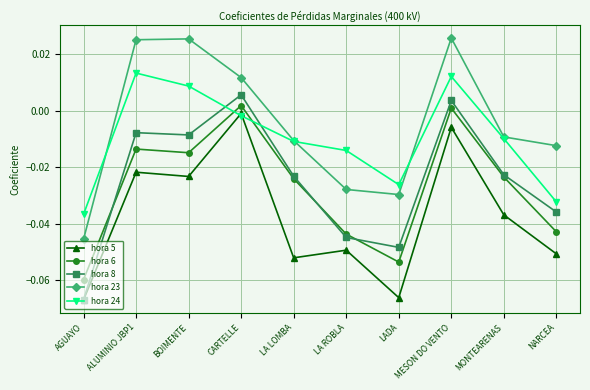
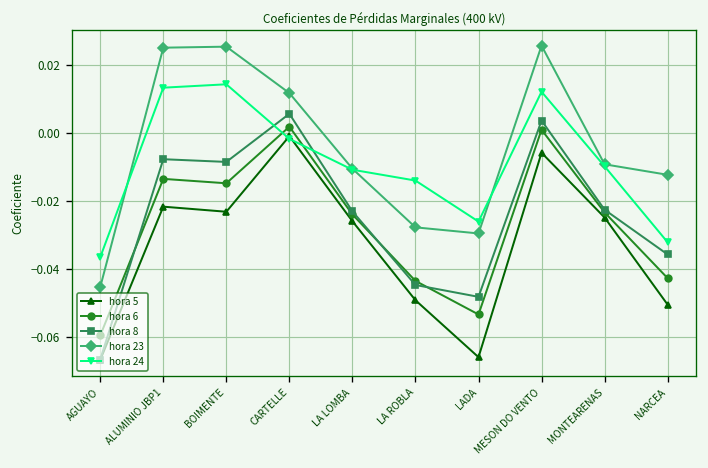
  {
    "hora 5": {
      "ALUMINIO JBP1": -0.022,
      "BOIMENTE": -0.023,
-     "LA LOMBA": -0.052,
+     "LA LOMBA": -0.026,
      "LA ROBLA": -0.049,
      "LADA": -0.066,
      "MESON DO VENTO": -0.006,
-     "MONTEARENAS": -0.037,
+     "MONTEARENAS": -0.025,
      "NARCEA": -0.051
    },
    "hora 24": {
      "AGUAYO": -0.037,
      "ALUMINIO JBP1": 0.013,
-     "BOIMENTE": 0.009,
+     "BOIMENTE": 0.014,
      "LA ROBLA": -0.014,
      "LADA": -0.026,
      "MESON DO VENTO": 0.012,
      "NARCEA": -0.032
    }
  }
